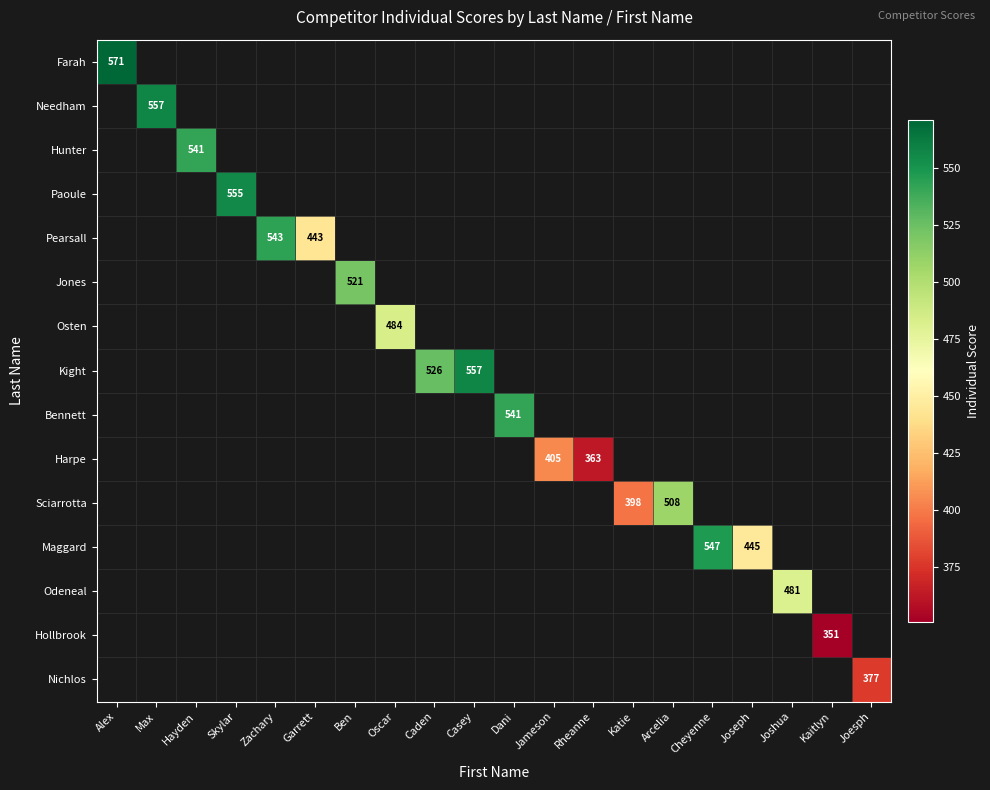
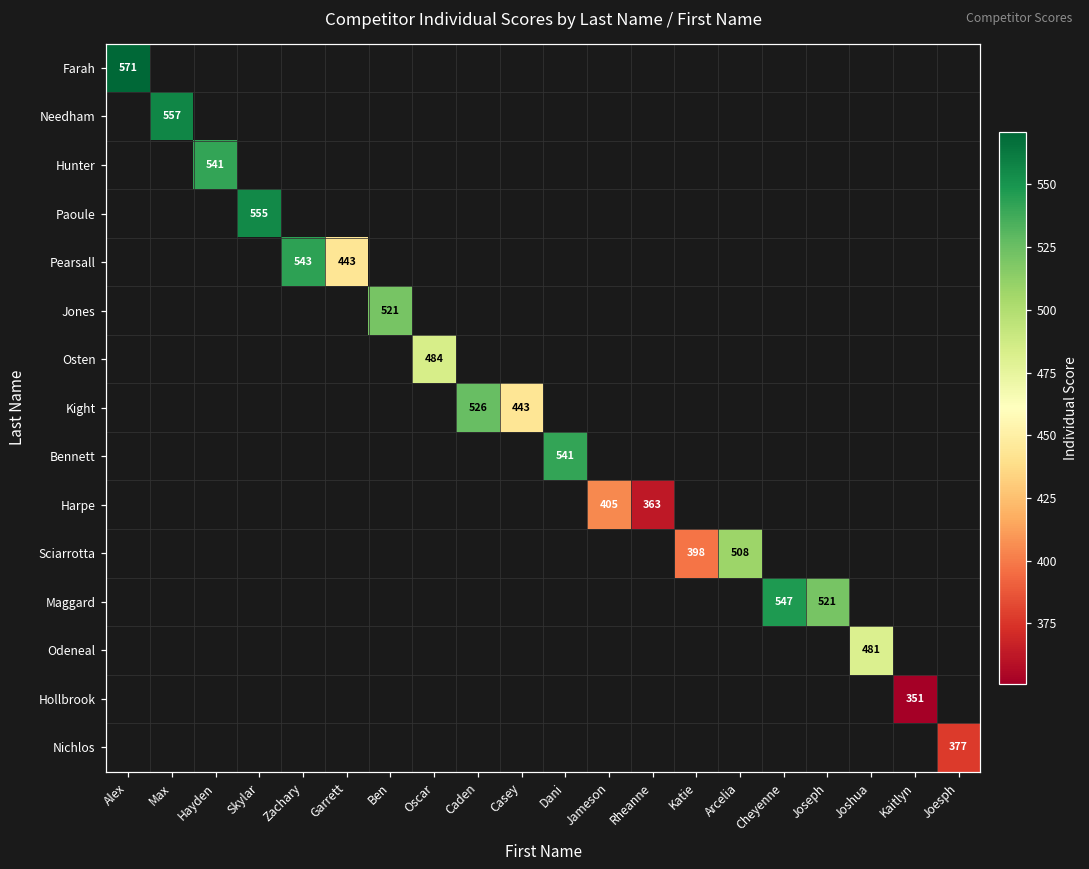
  {
    "Farah": {
      "Alex": 571
    },
    "Needham": {
      "Max": 557
    },
    "Hunter": {
      "Hayden": 541
    },
    "Paoule": {
      "Skylar": 555
    },
    "Pearsall": {
      "Zachary": 543,
      "Garrett": 443
    },
    "Jones": {
      "Ben": 521
    },
    "Osten": {
      "Oscar": 484
    },
    "Kight": {
      "Caden": 526,
-     "Casey": 557
+     "Casey": 443
    },
    "Bennett": {
      "Dani": 541
    },
    "Harpe": {
      "Jameson": 405,
      "Rheanne": 363
    },
    "Sciarrotta": {
      "Katie": 398,
      "Arcelia": 508
    },
    "Maggard": {
      "Cheyenne": 547,
-     "Joseph": 445
+     "Joseph": 521
    },
    "Odeneal": {
      "Joshua": 481
    },
    "Hollbrook": {
      "Kaitlyn": 351
    },
    "Nichlos": {
      "Joesph": 377
    }
  }
